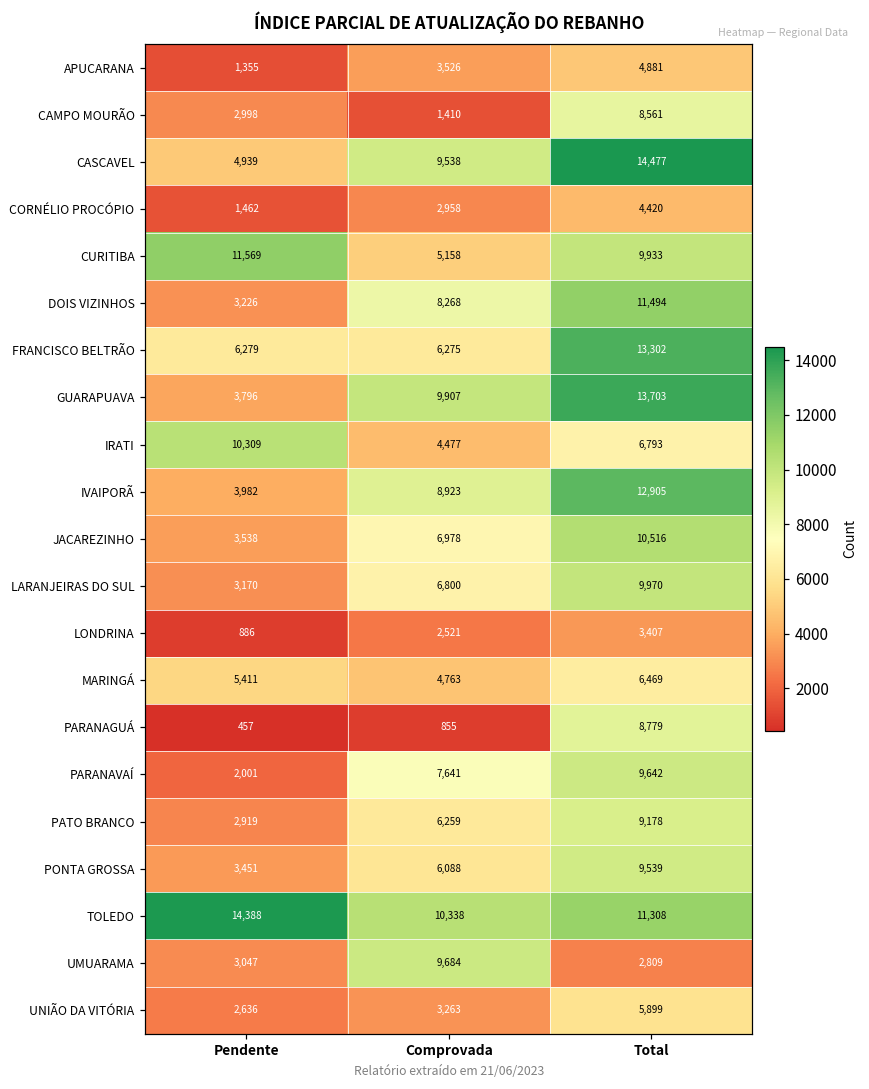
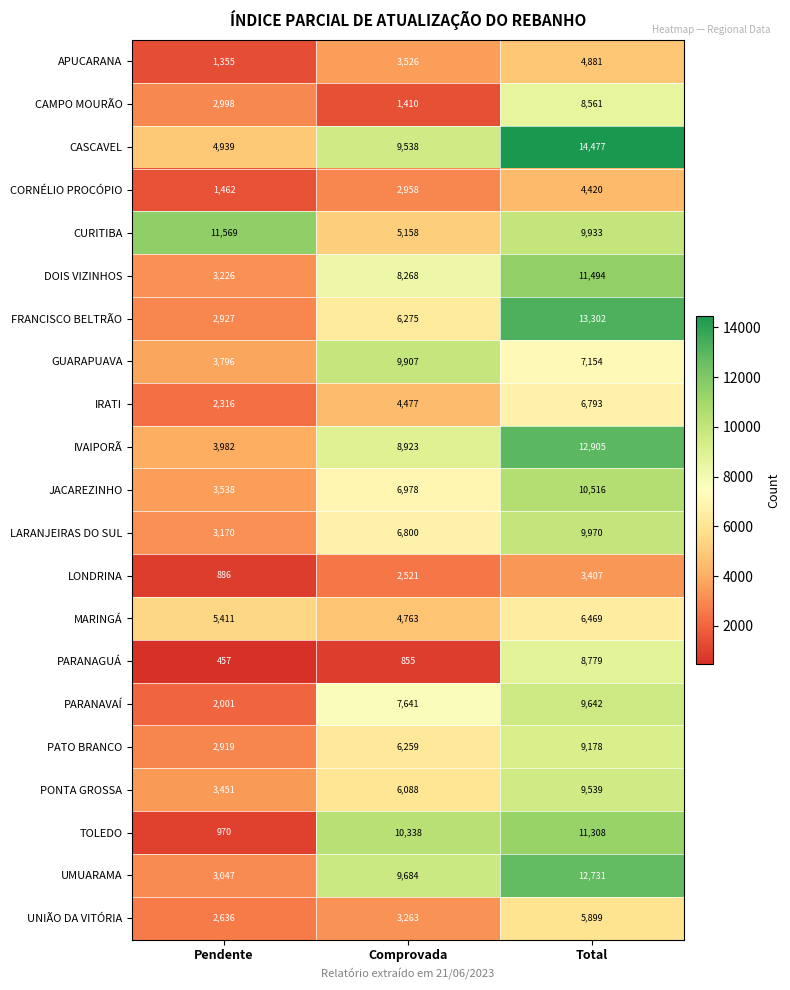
  {
    "APUCARANA": {
      "Pendente": "1,355",
      "Comprovada": "3,526",
      "Total": "4,881"
    },
    "CAMPO MOURÃO": {
      "Pendente": "2,998",
      "Comprovada": "1,410",
      "Total": "8,561"
    },
    "CASCAVEL": {
      "Pendente": "4,939",
      "Comprovada": "9,538",
      "Total": "14,477"
    },
    "CORNÉLIO PROCÓPIO": {
      "Pendente": "1,462",
      "Comprovada": "2,958",
      "Total": "4,420"
    },
    "CURITIBA": {
      "Pendente": "11,569",
      "Comprovada": "5,158",
      "Total": "9,933"
    },
    "DOIS VIZINHOS": {
      "Pendente": "3,226",
      "Comprovada": "8,268",
      "Total": "11,494"
    },
    "FRANCISCO BELTRÃO": {
-     "Pendente": "6,279",
+     "Pendente": "2,927",
      "Comprovada": "6,275",
      "Total": "13,302"
    },
    "GUARAPUAVA": {
      "Pendente": "3,796",
      "Comprovada": "9,907",
-     "Total": "13,703"
+     "Total": "7,154"
    },
    "IRATI": {
-     "Pendente": "10,309",
+     "Pendente": "2,316",
      "Comprovada": "4,477",
      "Total": "6,793"
    },
    "IVAIPORÃ": {
      "Pendente": "3,982",
      "Comprovada": "8,923",
      "Total": "12,905"
    },
    "JACAREZINHO": {
      "Pendente": "3,538",
      "Comprovada": "6,978",
      "Total": "10,516"
    },
    "LARANJEIRAS DO SUL": {
      "Pendente": "3,170",
      "Comprovada": "6,800",
      "Total": "9,970"
    },
    "LONDRINA": {
      "Pendente": "886",
      "Comprovada": "2,521",
      "Total": "3,407"
    },
    "MARINGÁ": {
      "Pendente": "5,411",
      "Comprovada": "4,763",
      "Total": "6,469"
    },
    "PARANAGUÁ": {
      "Pendente": "457",
      "Comprovada": "855",
      "Total": "8,779"
    },
    "PARANAVAÍ": {
      "Pendente": "2,001",
      "Comprovada": "7,641",
      "Total": "9,642"
    },
    "PATO BRANCO": {
      "Pendente": "2,919",
      "Comprovada": "6,259",
      "Total": "9,178"
    },
    "PONTA GROSSA": {
      "Pendente": "3,451",
      "Comprovada": "6,088",
      "Total": "9,539"
    },
    "TOLEDO": {
-     "Pendente": "14,388",
+     "Pendente": "970",
      "Comprovada": "10,338",
      "Total": "11,308"
    },
    "UMUARAMA": {
      "Pendente": "3,047",
      "Comprovada": "9,684",
-     "Total": "2,809"
+     "Total": "12,731"
    },
    "UNIÃO DA VITÓRIA": {
      "Pendente": "2,636",
      "Comprovada": "3,263",
      "Total": "5,899"
    }
  }
